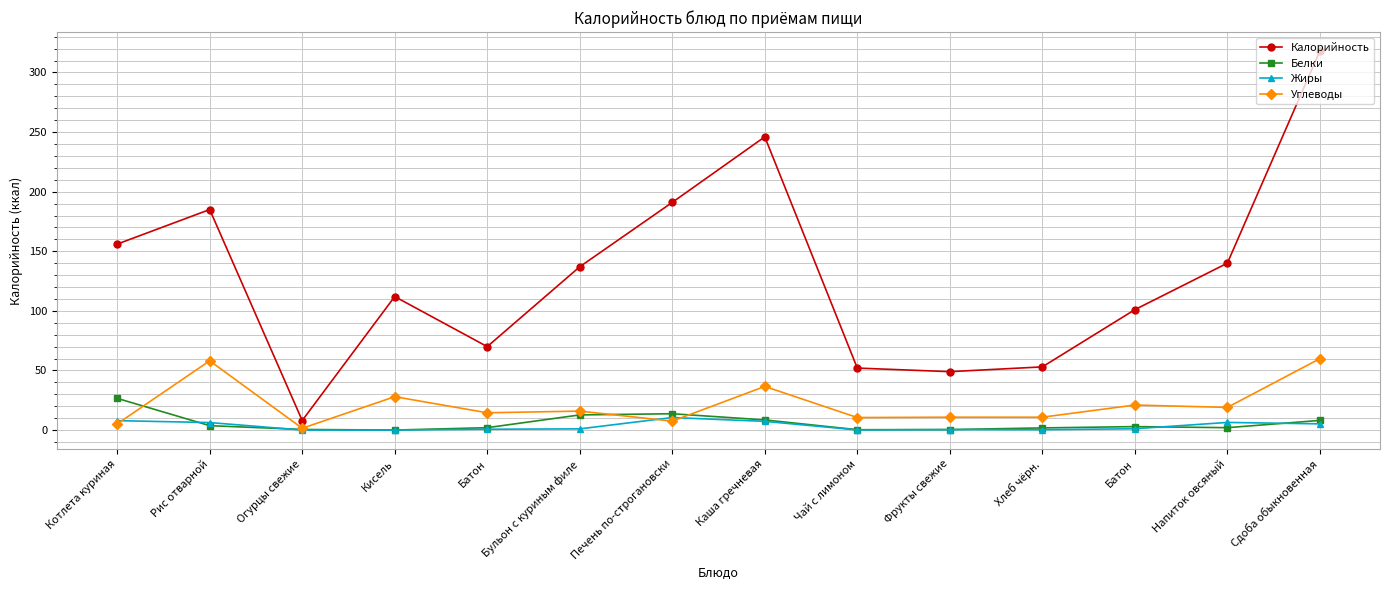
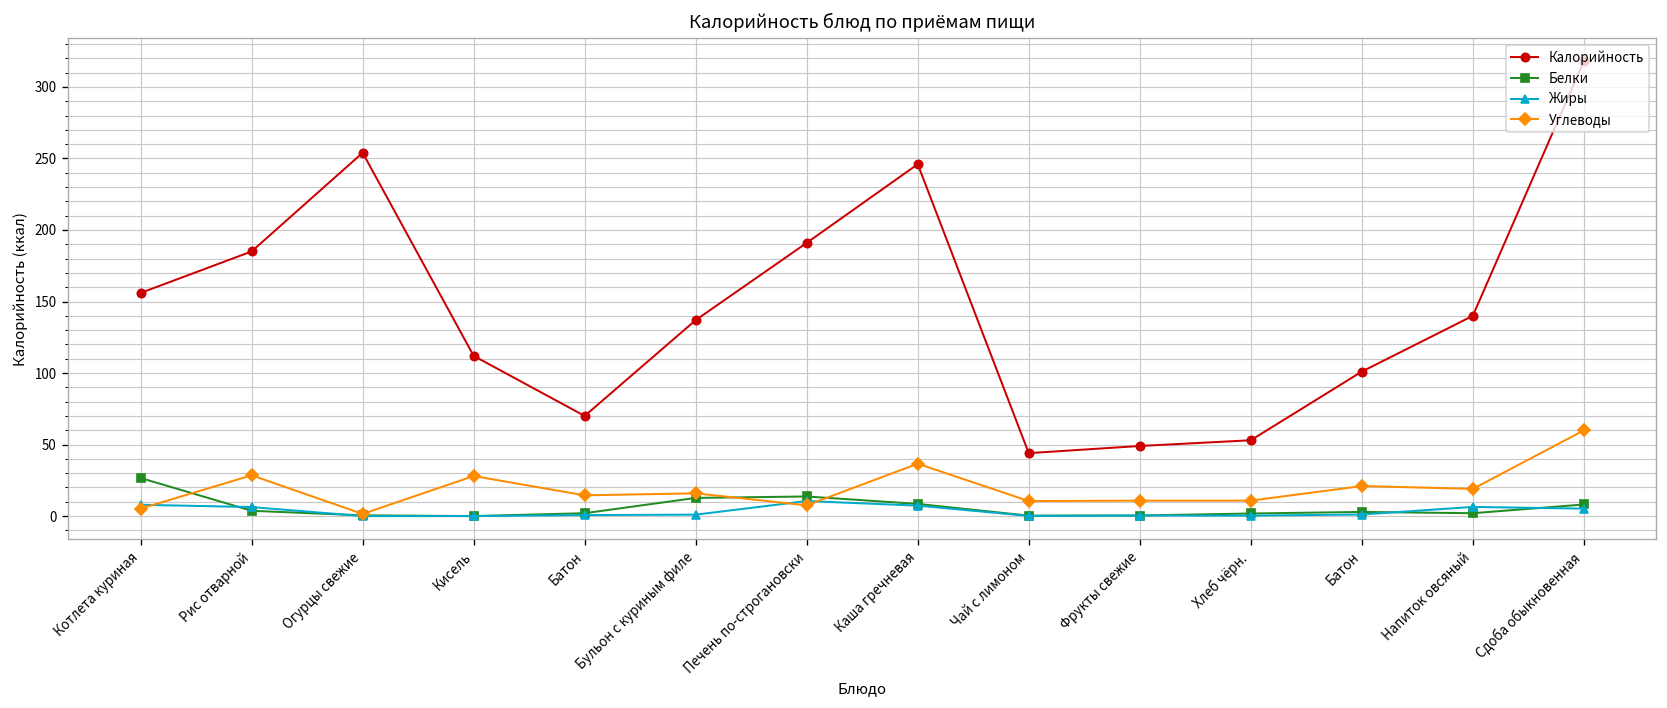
  {
    "Калорийность": {
      "Котлета куриная": 156,
      "Рис отварной": 185,
-     "Огурцы свежие": 8,
+     "Огурцы свежие": 254,
      "Кисель": 112,
      "Бульон с куриным филе": 137,
      "Печень по-строгановски": 191,
      "Каша гречневая": 246,
-     "Чай с лимоном": 52,
+     "Чай с лимоном": 44,
      "Фрукты свежие": 49,
      "Хлеб чёрн.": 53,
      "Напиток овсяный": 140
    },
    "Белки": {
      "Котлета куриная": 27,
      "Рис отварной": 4,
      "Бульон с куриным филе": 13,
      "Печень по-строгановски": 14,
      "Напиток овсяный": 2,
      "Сдоба обыкновенная": 8
    },
    "Жиры": {
      "Котлета куриная": 8,
      "Рис отварной": 6,
      "Бульон с куриным филе": 1,
      "Печень по-строгановски": 11,
      "Напиток овсяный": 6,
      "Сдоба обыкновенная": 5
    },
    "Углеводы": {
      "Котлета куриная": 5,
-     "Рис отварной": 58,
+     "Рис отварной": 29,
      "Кисель": 28,
      "Бульон с куриным филе": 16,
      "Печень по-строгановски": 8,
      "Каша гречневая": 37,
      "Чай с лимоном": 11,
      "Фрукты свежие": 11,
      "Хлеб чёрн.": 11,
      "Напиток овсяный": 19,
      "Сдоба обыкновенная": 60
    }
  }
